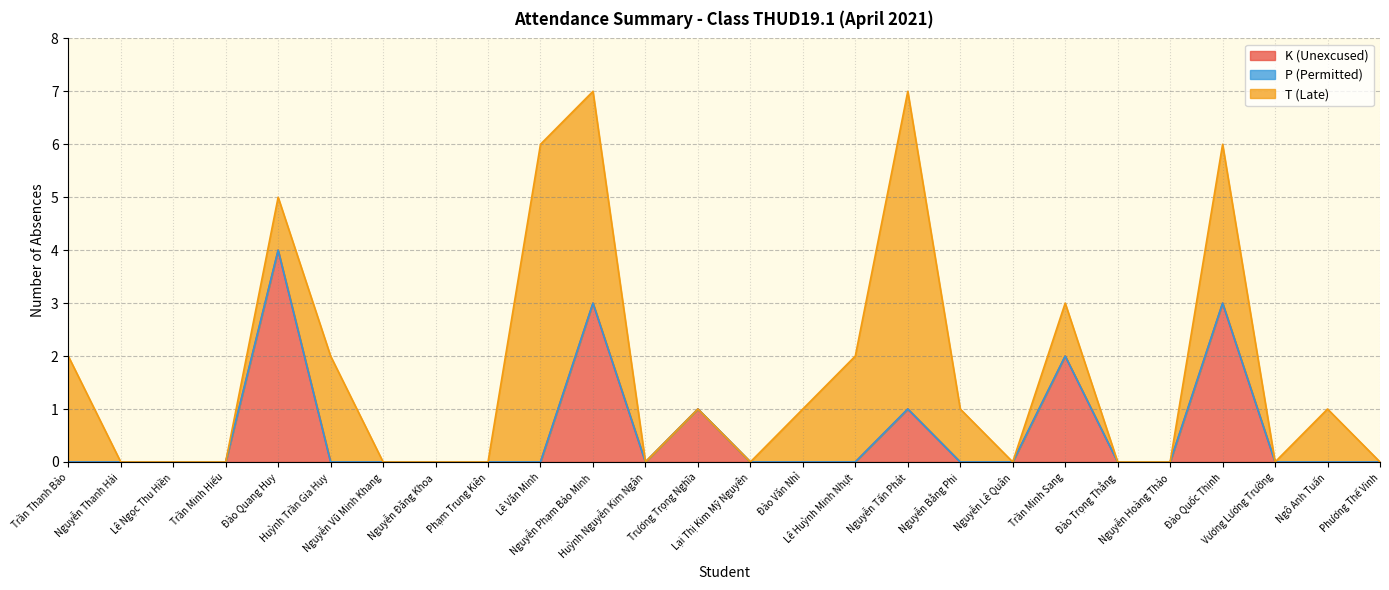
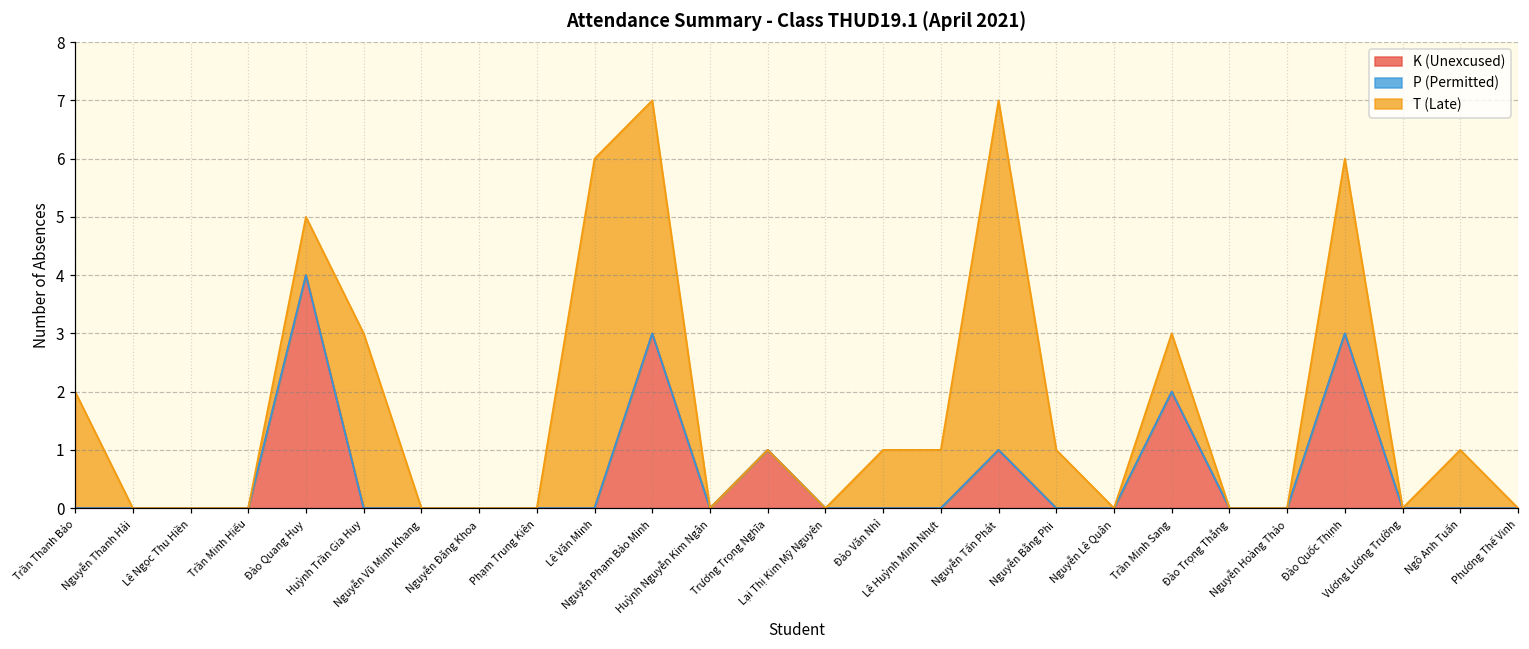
  {
    "P (Permitted)": {
      "Trần Thanh Bảo": 0,
      "Đào Quang Huy": 4,
      "Huỳnh Trần Gia Huy": 0,
      "Lê Văn Minh": 0,
      "Nguyễn Phạm Bảo Minh": 3,
      "Đào Văn Nhỉ": 0,
      "Lê Huỳnh Minh Nhựt": 0,
      "Nguyễn Tấn Phát": 1,
      "Nguyễn Bằng Phi": 0,
      "Trần Minh Sang": 2,
      "Đào Quốc Thịnh": 3,
      "Ngô Anh Tuấn": 0
    },
    "T (Late)": {
      "Trần Thanh Bảo": 2,
      "Đào Quang Huy": 1,
-     "Huỳnh Trần Gia Huy": 2,
+     "Huỳnh Trần Gia Huy": 3,
      "Lê Văn Minh": 6,
      "Nguyễn Phạm Bảo Minh": 4,
      "Đào Văn Nhỉ": 1,
-     "Lê Huỳnh Minh Nhựt": 2,
+     "Lê Huỳnh Minh Nhựt": 1,
      "Nguyễn Tấn Phát": 6,
      "Nguyễn Bằng Phi": 1,
      "Trần Minh Sang": 1,
      "Đào Quốc Thịnh": 3,
      "Ngô Anh Tuấn": 1
    }
  }
